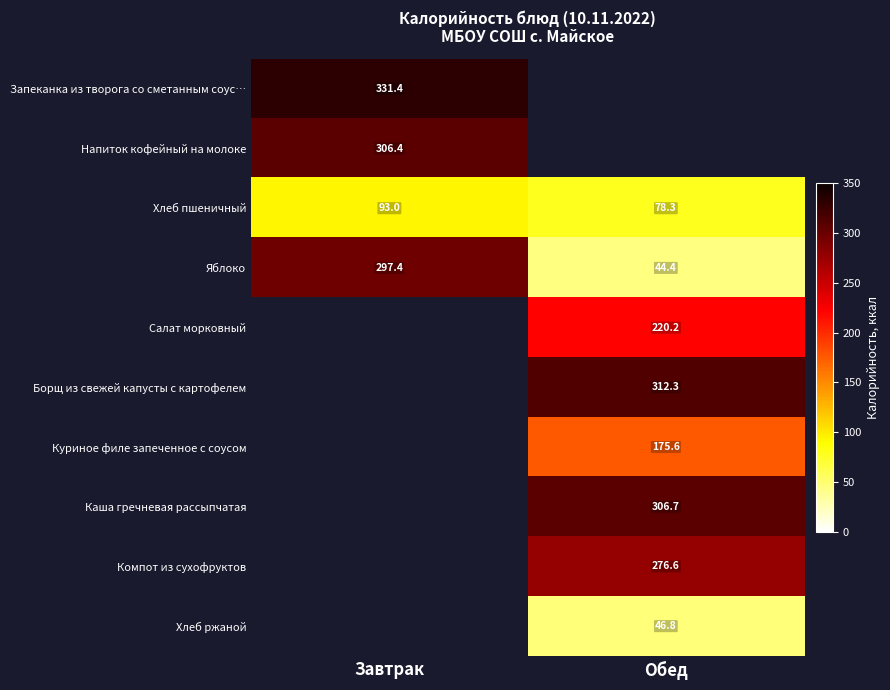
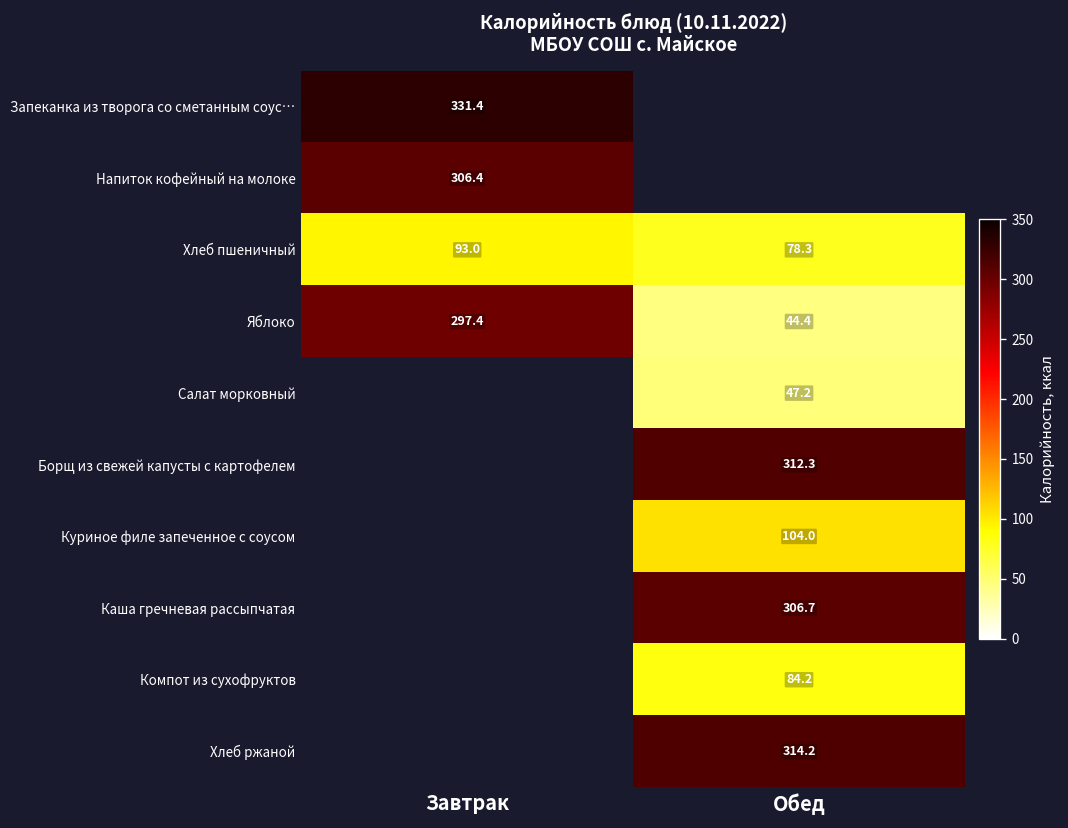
  {
    "Салат морковный": {
-     "Обед": 220.2
+     "Обед": 47.2
    },
    "Куриное филе запеченное с соусом": {
-     "Обед": 175.6
+     "Обед": 104.0
    },
    "Компот из сухофруктов": {
-     "Обед": 276.6
+     "Обед": 84.2
    },
    "Хлеб ржаной": {
-     "Обед": 46.8
+     "Обед": 314.2
    }
  }
